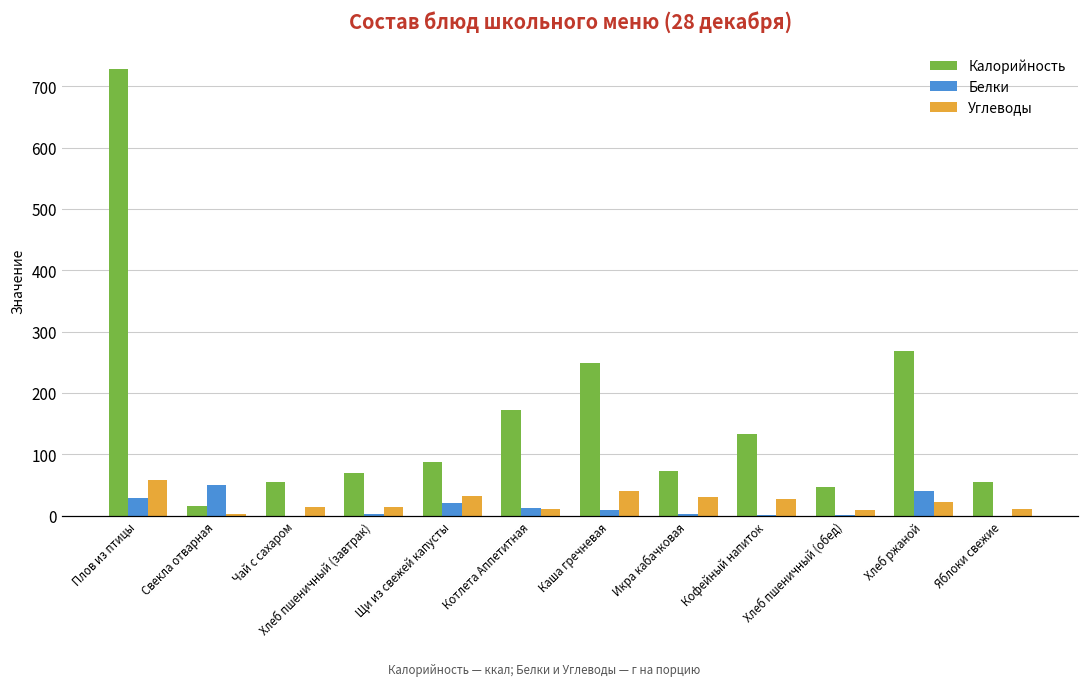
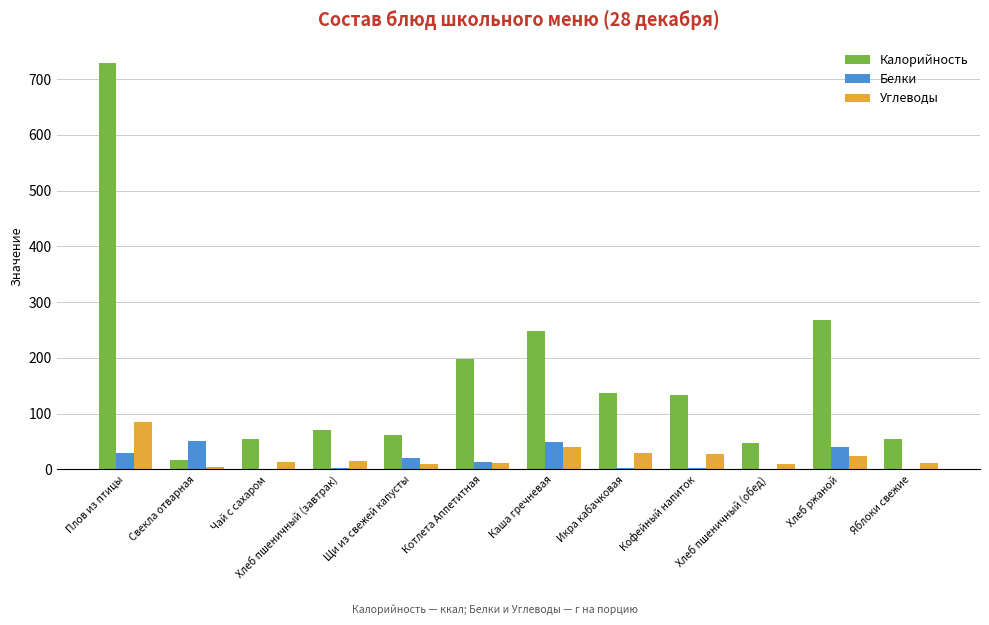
  {
    "Калорийность": {
      "Плов из птицы": 730,
      "Свекла отварная": 20,
      "Чай с сахаром": 50,
      "Хлеб пшеничный (завтрак)": 70,
-     "Щи из свежей капусты": 90,
-     "Котлета Аппетитная": 170,
+     "Щи из свежей капусты": 60,
+     "Котлета Аппетитная": 200,
      "Каша гречневая": 250,
-     "Икра кабачковая": 70,
+     "Икра кабачковая": 140,
      "Кофейный напиток": 130,
      "Хлеб пшеничный (обед)": 50,
      "Хлеб ржаной": 270,
      "Яблоки свежие": 50
    },
    "Белки": {
      "Плов из птицы": 30,
      "Свекла отварная": 50,
      "Щи из свежей капусты": 20,
      "Котлета Аппетитная": 10,
-     "Каша гречневая": 10,
+     "Каша гречневая": 50,
      "Хлеб ржаной": 40
    },
    "Углеводы": {
-     "Плов из птицы": 60,
+     "Плов из птицы": 80,
      "Чай с сахаром": 10,
      "Хлеб пшеничный (завтрак)": 10,
-     "Щи из свежей капусты": 30,
+     "Щи из свежей капусты": 10,
      "Котлета Аппетитная": 10,
      "Каша гречневая": 40,
      "Икра кабачковая": 30,
      "Кофейный напиток": 30,
      "Хлеб пшеничный (обед)": 10,
      "Хлеб ржаной": 20,
      "Яблоки свежие": 10
    }
  }
